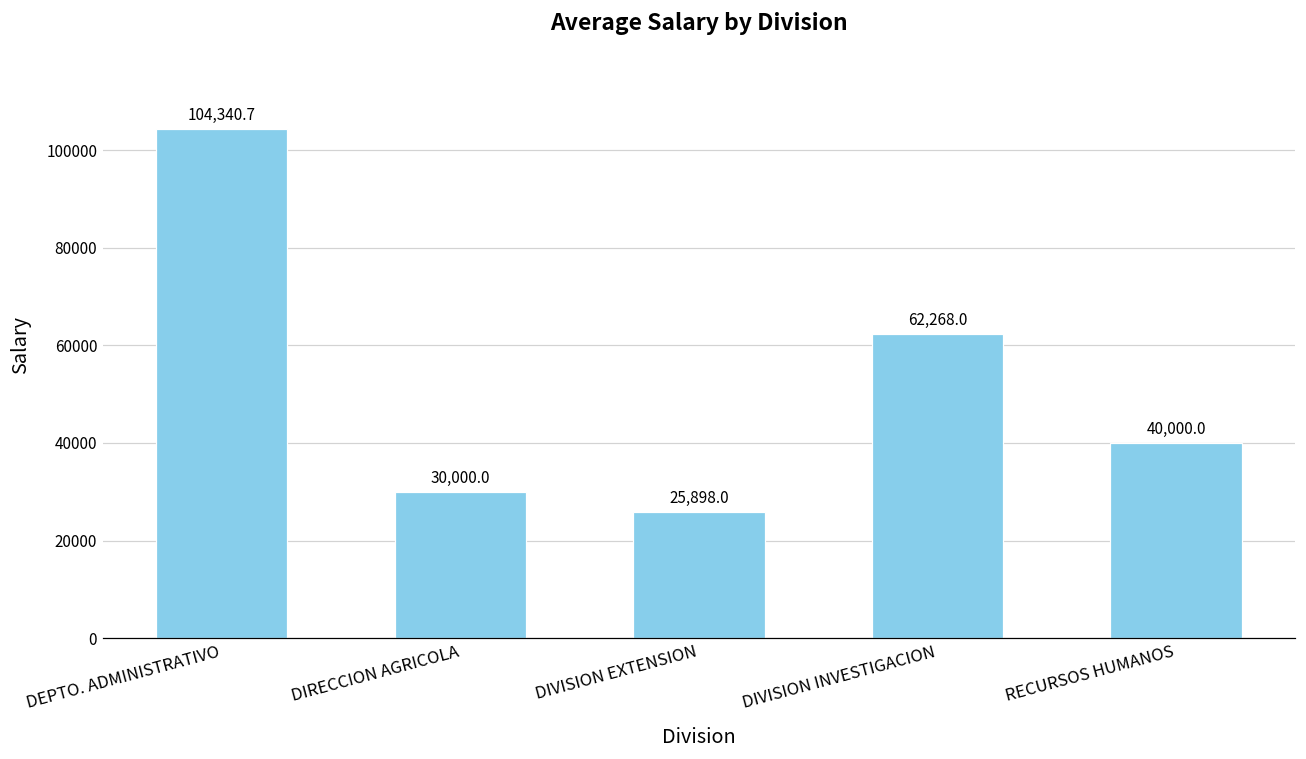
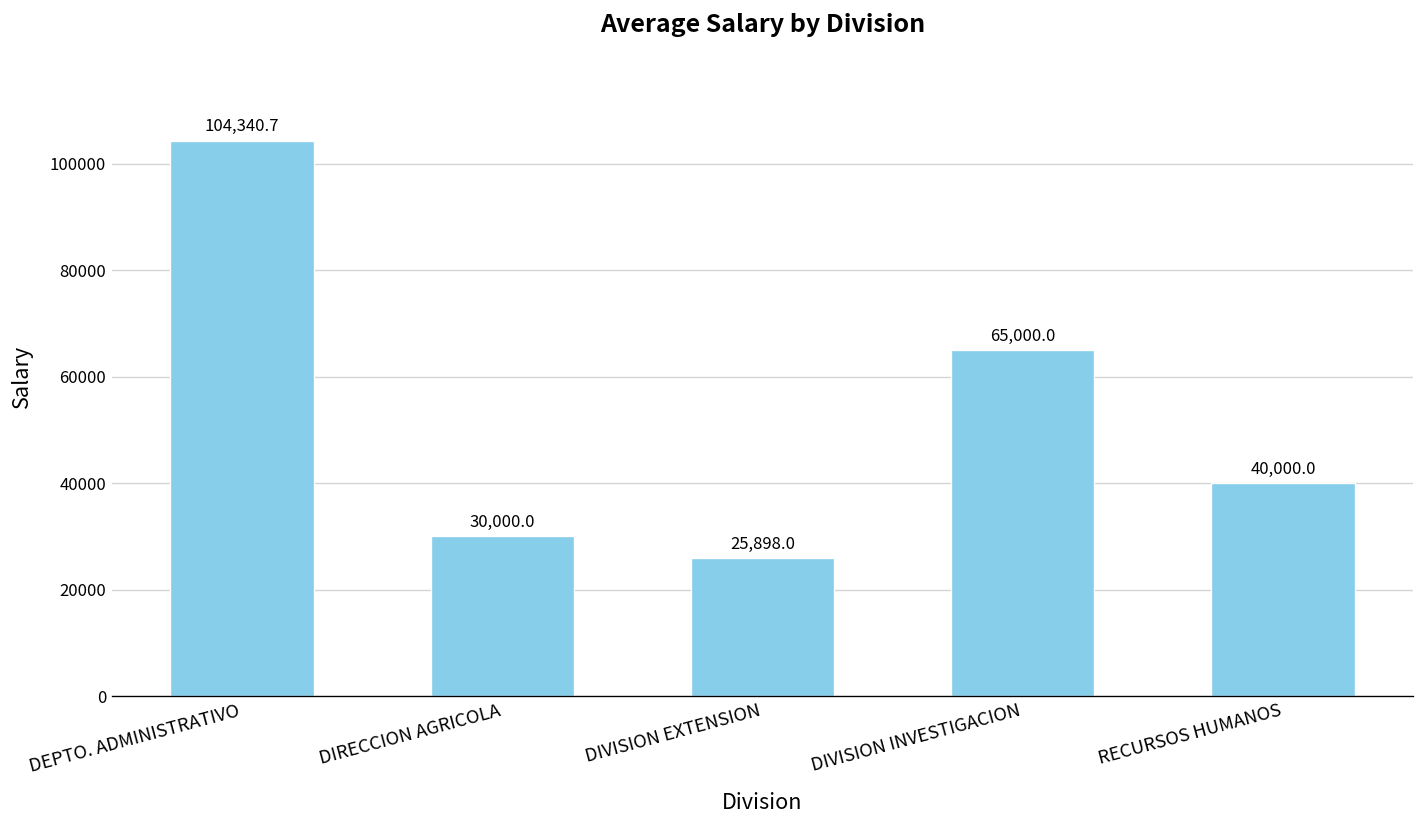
  {
    "DEPTO. ADMINISTRATIVO": "104,340.7",
    "DIRECCION AGRICOLA": "30,000.0",
    "DIVISION EXTENSION": "25,898.0",
-   "DIVISION INVESTIGACION": "62,268.0",
+   "DIVISION INVESTIGACION": "65,000.0",
    "RECURSOS HUMANOS": "40,000.0"
  }
